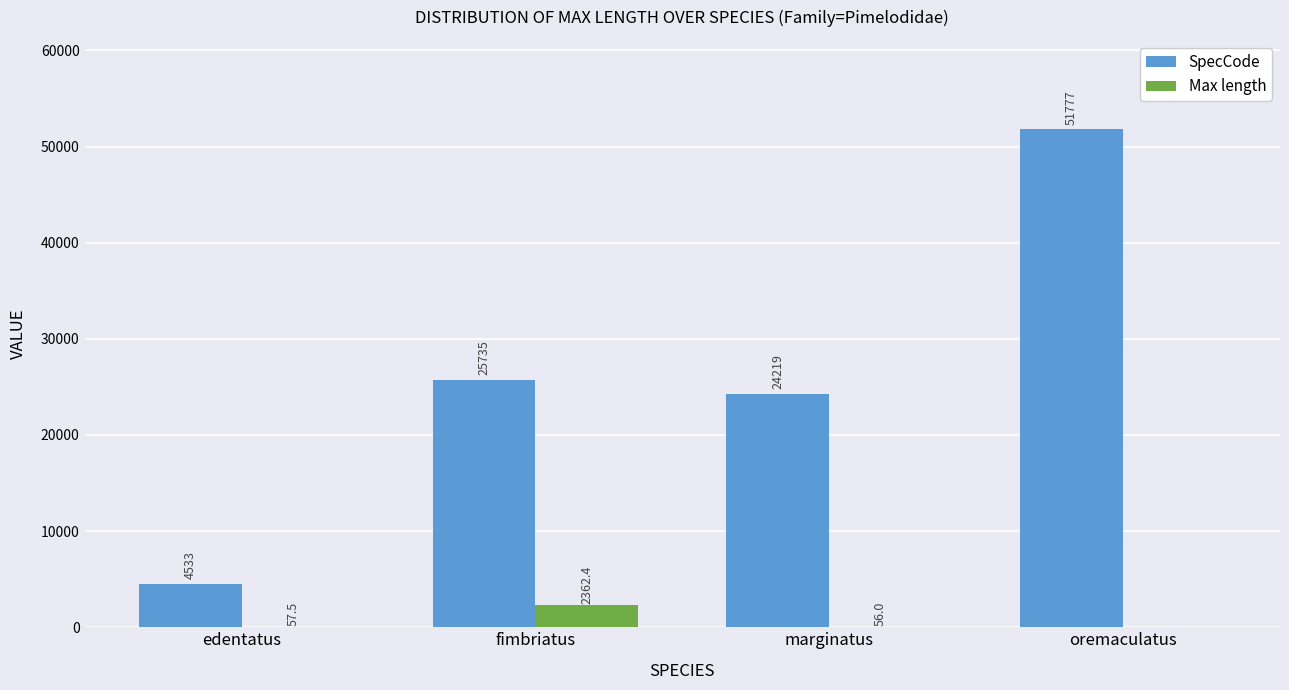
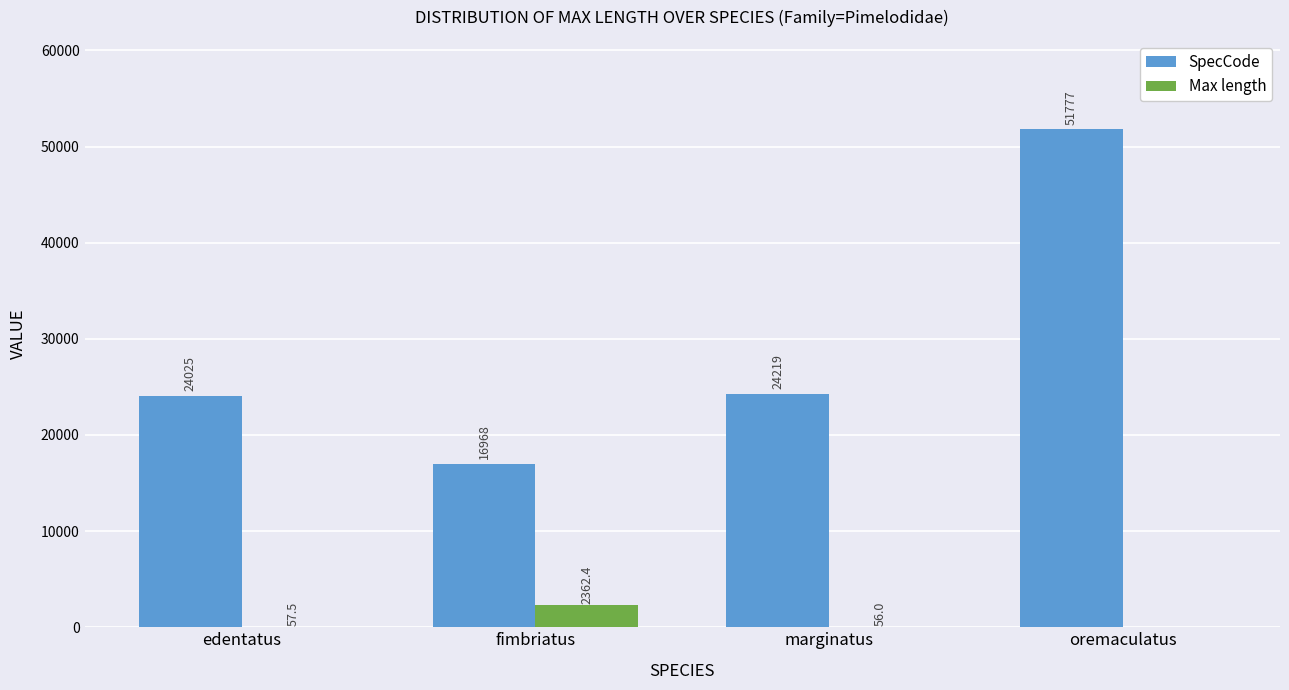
  {
    "SpecCode": {
-     "edentatus": 4533,
-     "fimbriatus": 25735,
+     "edentatus": 24025,
+     "fimbriatus": 16968,
      "marginatus": 24219,
      "oremaculatus": 51777
    },
    "Max length": {
      "edentatus": 57.5,
      "fimbriatus": 2362.4,
      "marginatus": 56.0
    }
  }
